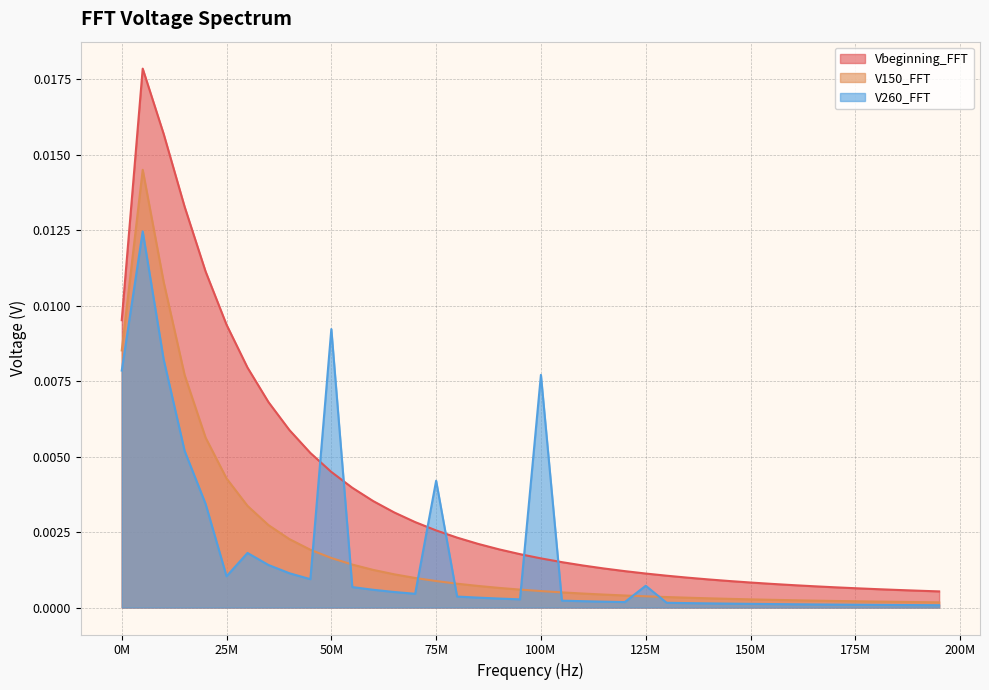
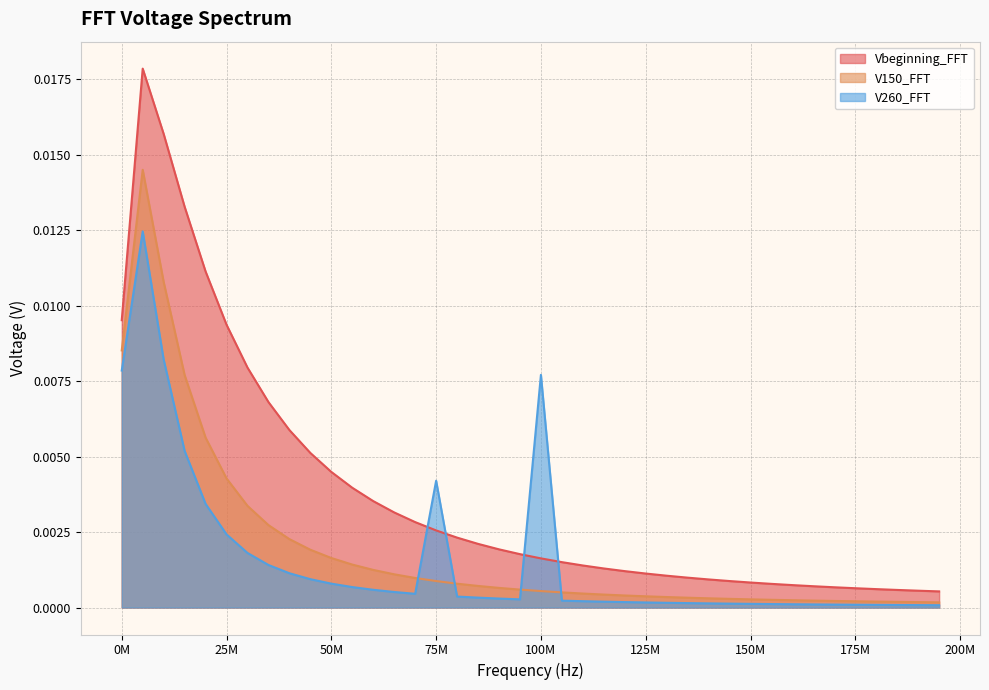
  {
    "V260_FFT": {
      "0M": 0.0078,
-     "25M": 0.0010,
-     "50M": 0.0092,
+     "25M": 0.0024,
+     "50M": 0.0008,
      "75M": 0.0042,
      "100M": 0.0077,
-     "125M": 0.0007,
+     "125M": 0.0002,
      "150M": 0.0001,
      "175M": 0.0001
    }
  }
